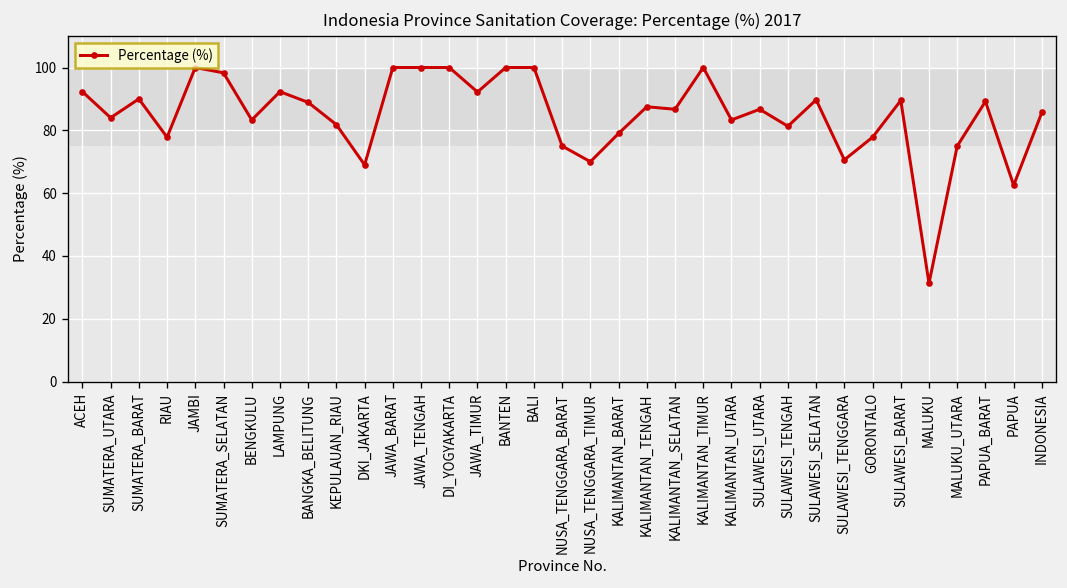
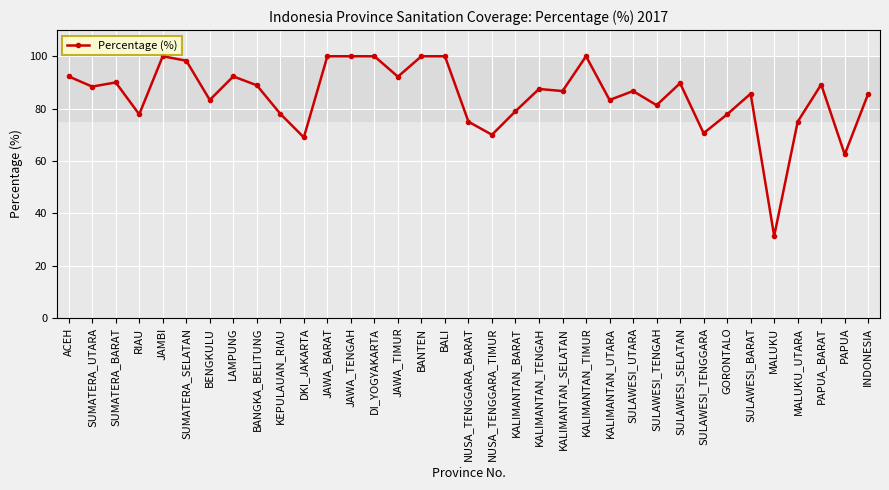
  {
    "ACEH": 92,
-   "SUMATERA_UTARA": 84,
+   "SUMATERA_UTARA": 88,
    "SUMATERA_BARAT": 90,
    "RIAU": 78,
    "JAMBI": 100,
    "SUMATERA_SELATAN": 98,
    "BENGKULU": 83,
    "LAMPUNG": 92,
    "BANGKA_BELITUNG": 89,
-   "KEPULAUAN_RIAU": 82,
+   "KEPULAUAN_RIAU": 78,
    "DKI_JAKARTA": 69,
    "JAWA_BARAT": 100,
    "JAWA_TENGAH": 100,
    "DI_YOGYAKARTA": 100,
    "JAWA_TIMUR": 92,
    "BANTEN": 100,
    "BALI": 100,
    "NUSA_TENGGARA_BARAT": 75,
    "NUSA_TENGGARA_TIMUR": 70,
    "KALIMANTAN_BARAT": 79,
    "KALIMANTAN_TENGAH": 88,
    "KALIMANTAN_SELATAN": 87,
    "KALIMANTAN_TIMUR": 100,
    "KALIMANTAN_UTARA": 83,
    "SULAWESI_UTARA": 87,
    "SULAWESI_TENGAH": 81,
    "SULAWESI_SELATAN": 90,
    "SULAWESI_TENGGARA": 71,
    "GORONTALO": 78,
-   "SULAWESI_BARAT": 90,
+   "SULAWESI_BARAT": 86,
    "MALUKU": 31,
    "MALUKU_UTARA": 75,
    "PAPUA_BARAT": 89,
    "PAPUA": 63,
    "INDONESIA": 86
  }
